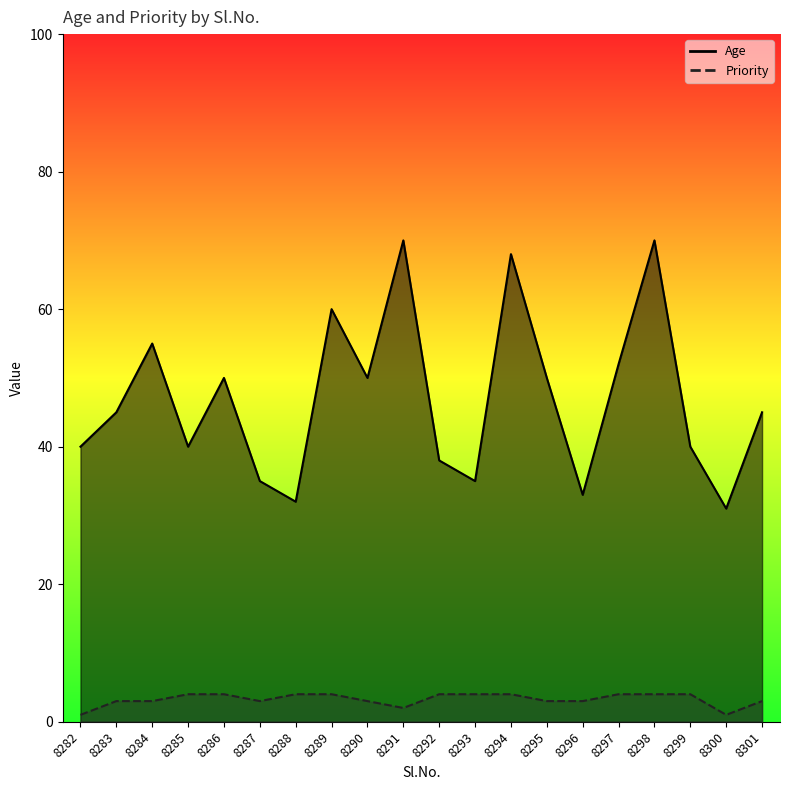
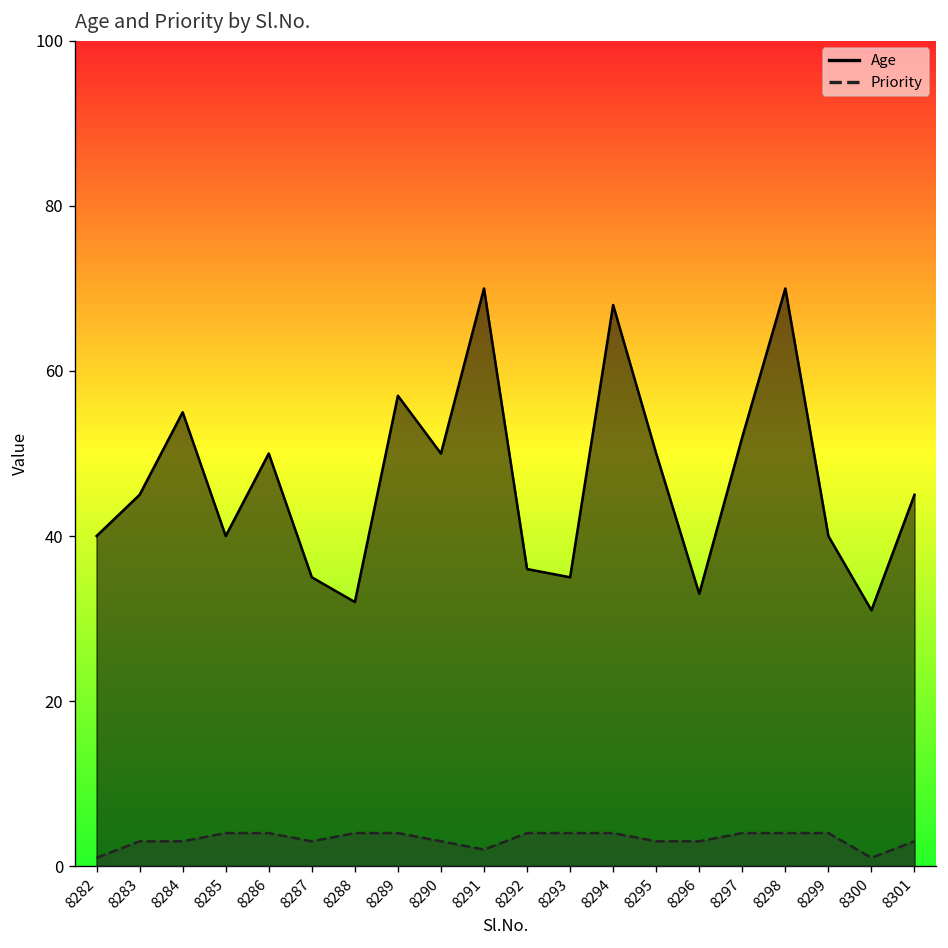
  {
    "Age": {
      "8282": 40,
      "8283": 45,
      "8284": 55,
      "8285": 40,
      "8286": 50,
      "8287": 35,
      "8288": 32,
-     "8289": 60,
+     "8289": 57,
      "8290": 50,
      "8291": 70,
-     "8292": 38,
+     "8292": 36,
      "8293": 35,
      "8294": 68,
      "8295": 50,
      "8296": 33,
      "8297": 52,
      "8298": 70,
      "8299": 40,
      "8300": 31,
      "8301": 45
    },
    "Priority": {
      "8282": 1,
      "8283": 3,
      "8284": 3,
      "8285": 4,
      "8286": 4,
      "8287": 3,
      "8288": 4,
      "8289": 4,
      "8290": 3,
      "8291": 2,
      "8292": 4,
      "8293": 4,
      "8294": 4,
      "8295": 3,
      "8296": 3,
      "8297": 4,
      "8298": 4,
      "8299": 4,
      "8300": 1,
      "8301": 3
    }
  }
